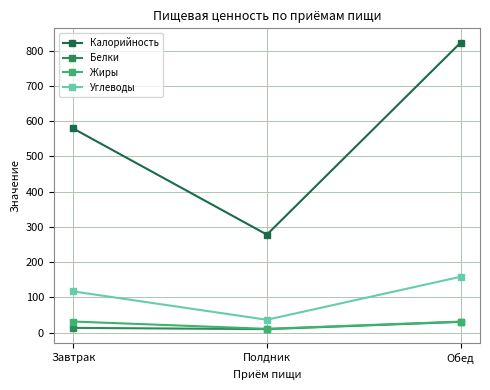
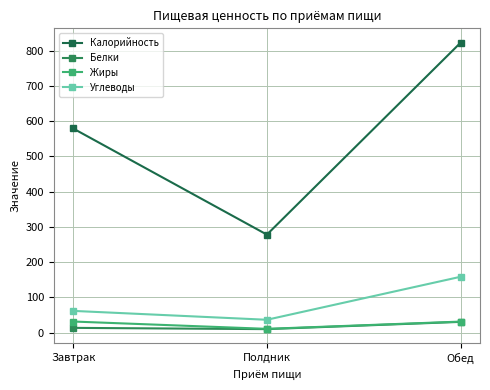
  {
    "Углеводы": {
-     "Завтрак": 120,
+     "Завтрак": 60,
      "Полдник": 40,
      "Обед": 160
    }
  }
